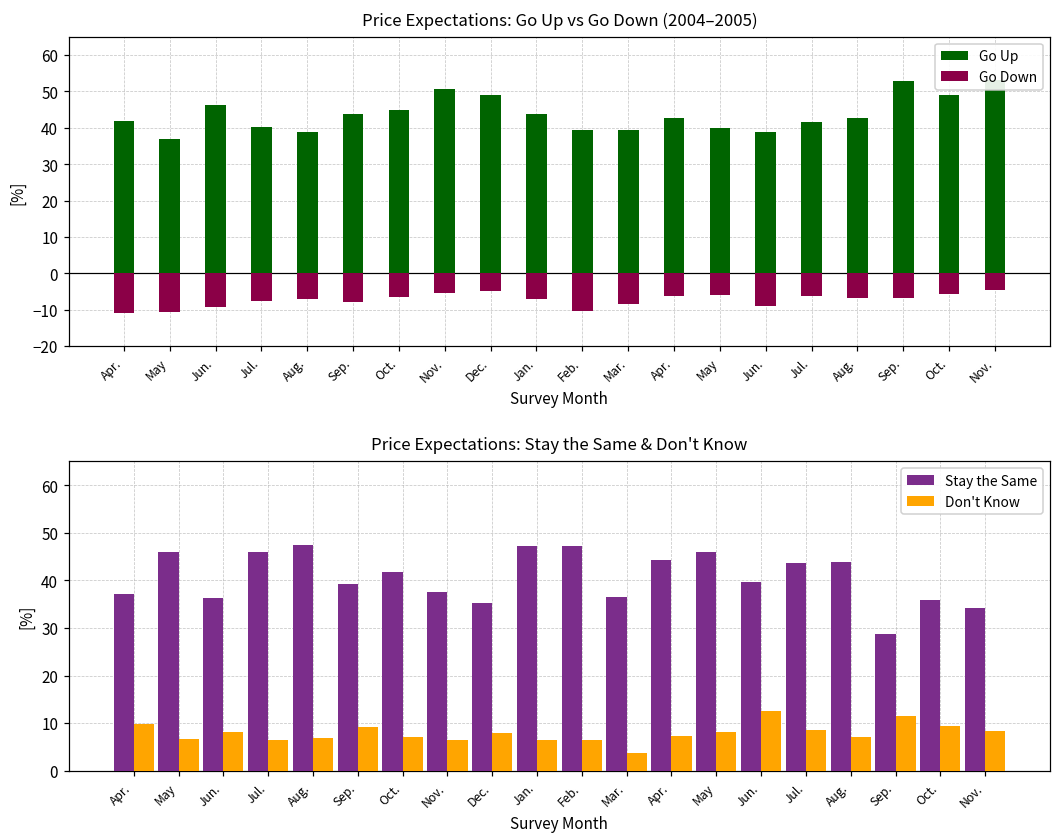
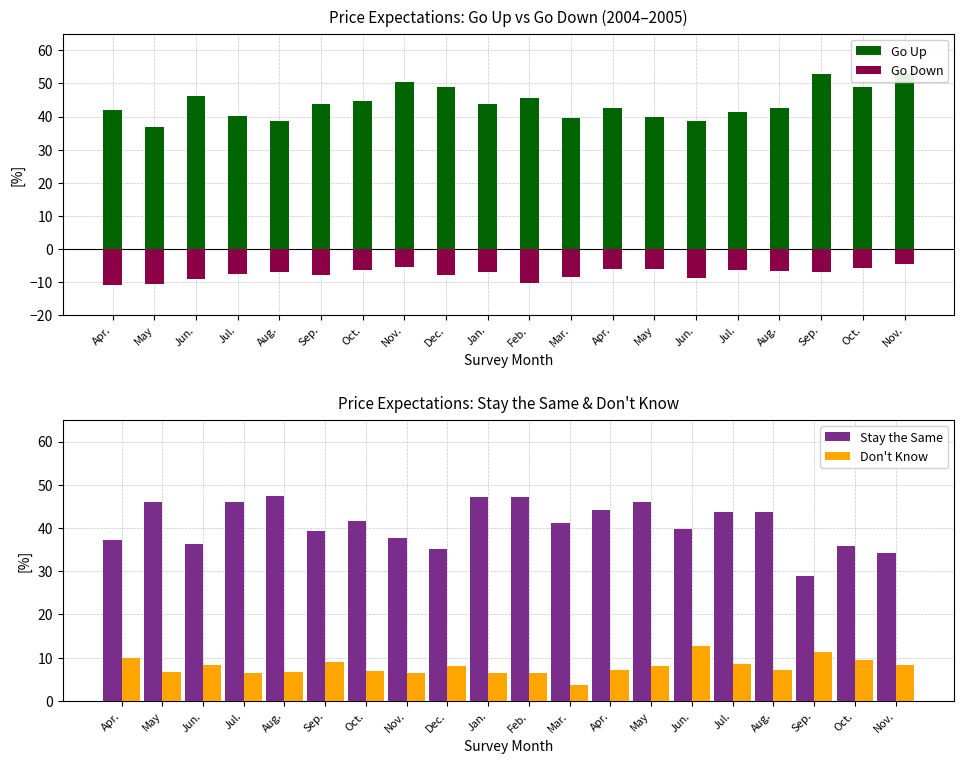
  {
    "Price Expectations: Go Up vs Go Down (2004–2005)": {
      "Go Up": {
        "Dec.": 49,
        "Jan.": 44,
-       "Feb.": 40,
+       "Feb.": 46,
        "Mar.": 40
      },
      "Go Down": {
-       "Dec.": -5,
+       "Dec.": -8,
        "Jan.": -7,
        "Feb.": -10,
        "Mar.": -8
      }
    },
    "Price Expectations: Stay the Same & Don't Know": {
      "Stay the Same": {
        "Dec.": 35,
        "Jan.": 47,
        "Feb.": 47,
-       "Mar.": 37
+       "Mar.": 41
      },
      "Don't Know": {
        "Dec.": 8,
        "Jan.": 6,
        "Feb.": 7,
        "Mar.": 4
      }
    }
  }
